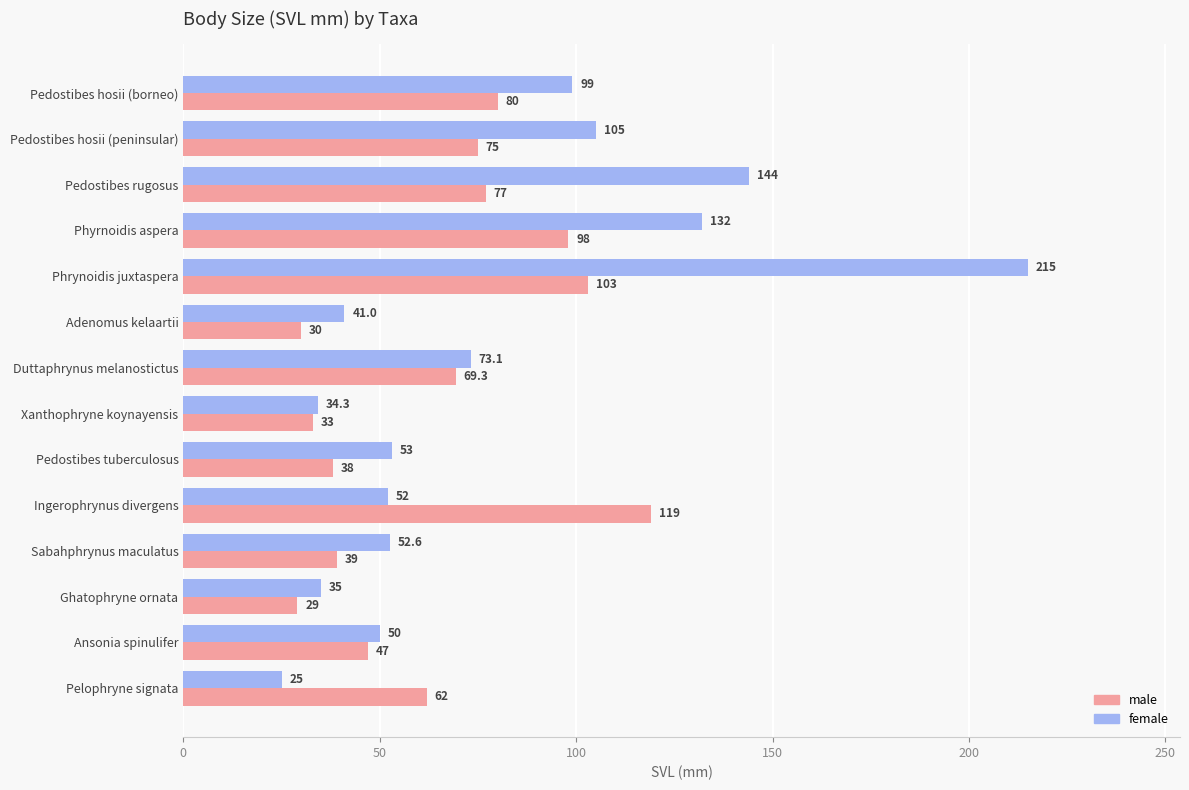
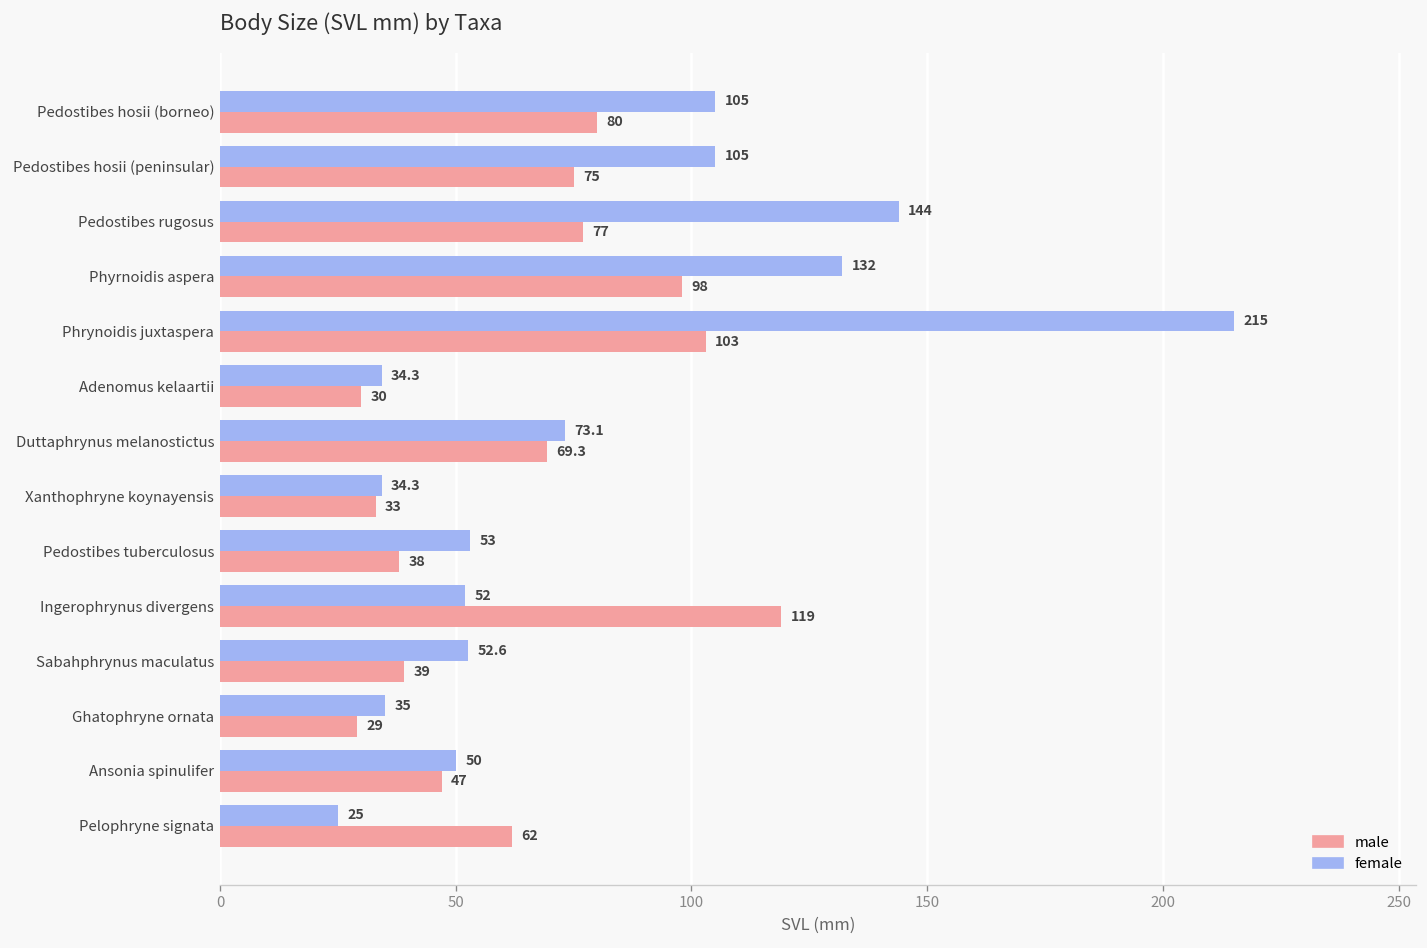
  {
    "female": {
-     "Pedostibes hosii (borneo)": 99,
+     "Pedostibes hosii (borneo)": 105,
      "Pedostibes hosii (peninsular)": 105,
      "Pedostibes rugosus": 144,
      "Phyrnoidis aspera": 132,
      "Phrynoidis juxtaspera": 215,
-     "Adenomus kelaartii": 41.0,
+     "Adenomus kelaartii": 34.3,
      "Duttaphrynus melanostictus": 73.1,
      "Xanthophryne koynayensis": 34.3,
      "Pedostibes tuberculosus": 53,
      "Ingerophrynus divergens": 52,
      "Sabahphrynus maculatus": 52.6,
      "Ghatophryne ornata": 35,
      "Ansonia spinulifer": 50,
      "Pelophryne signata": 25
    },
    "male": {
      "Pedostibes hosii (borneo)": 80,
      "Pedostibes hosii (peninsular)": 75,
      "Pedostibes rugosus": 77,
      "Phyrnoidis aspera": 98,
      "Phrynoidis juxtaspera": 103,
      "Adenomus kelaartii": 30,
      "Duttaphrynus melanostictus": 69.3,
      "Xanthophryne koynayensis": 33,
      "Pedostibes tuberculosus": 38,
      "Ingerophrynus divergens": 119,
      "Sabahphrynus maculatus": 39,
      "Ghatophryne ornata": 29,
      "Ansonia spinulifer": 47,
      "Pelophryne signata": 62
    }
  }
